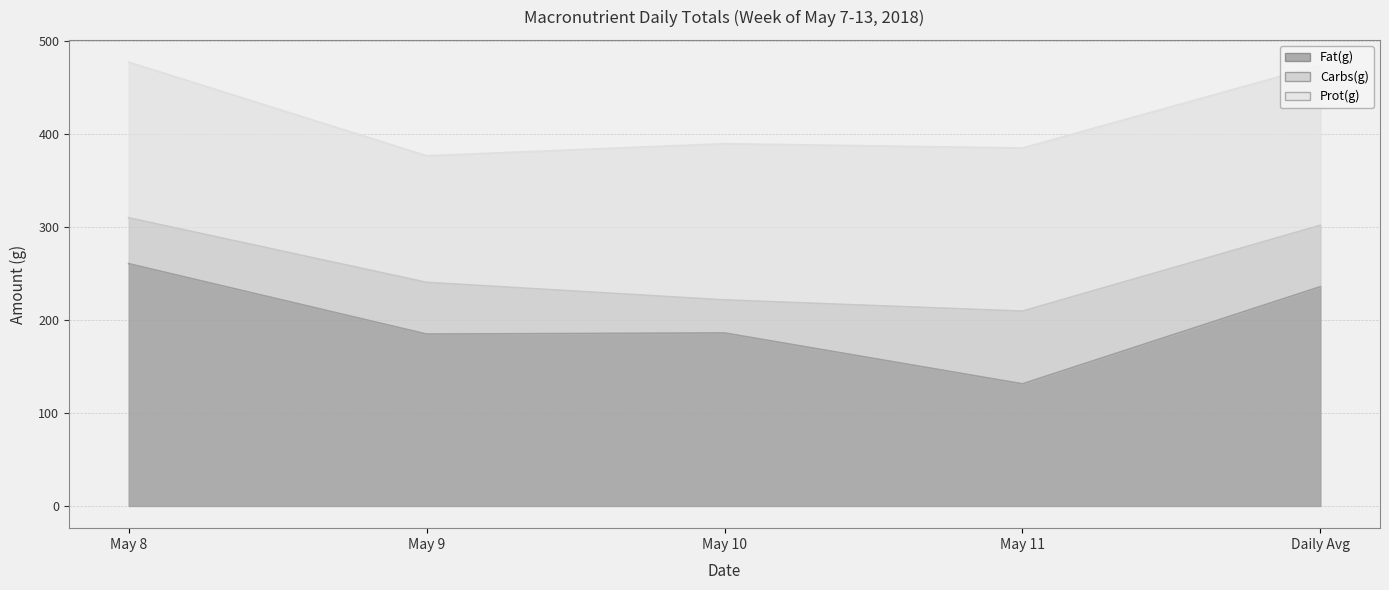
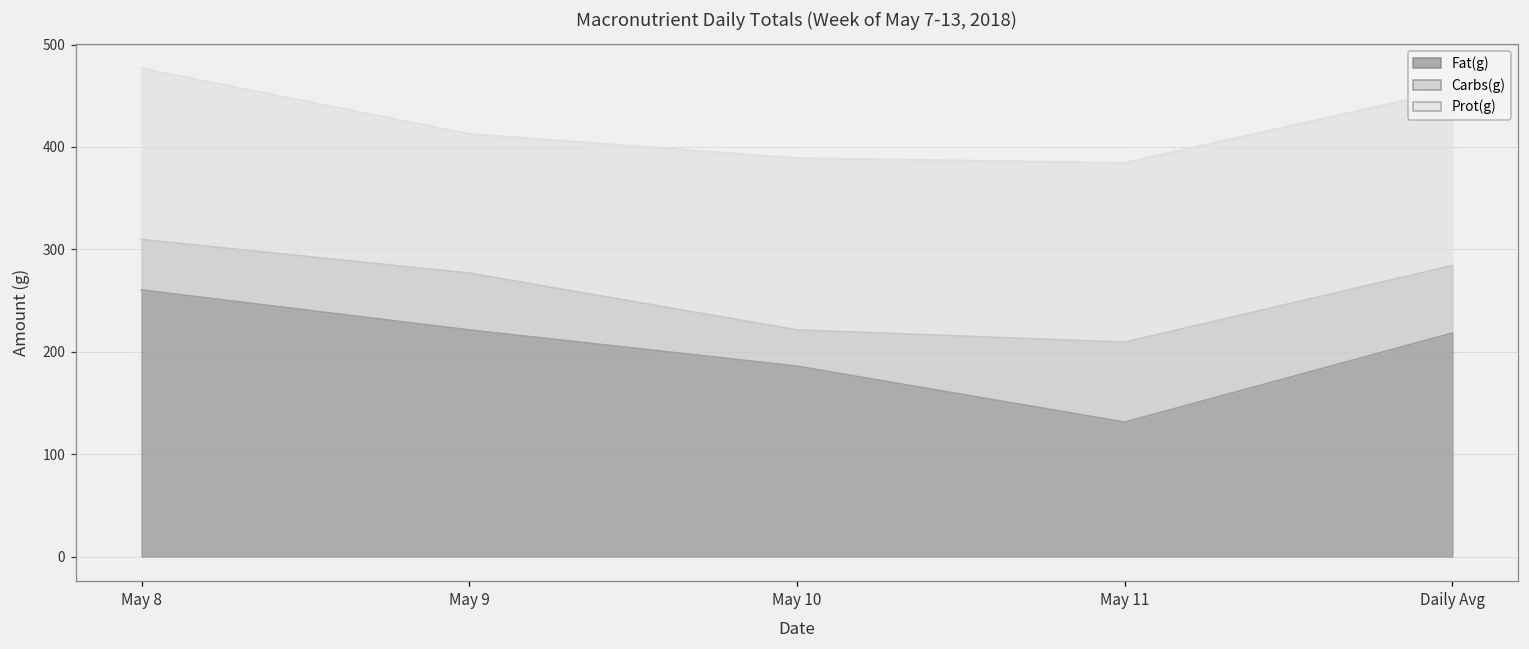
  {
    "Fat(g)": {
      "May 8": 260,
-     "May 9": 180,
+     "May 9": 220,
      "May 10": 190,
      "May 11": 130,
-     "Daily Avg": 240
+     "Daily Avg": 220
    }
  }
